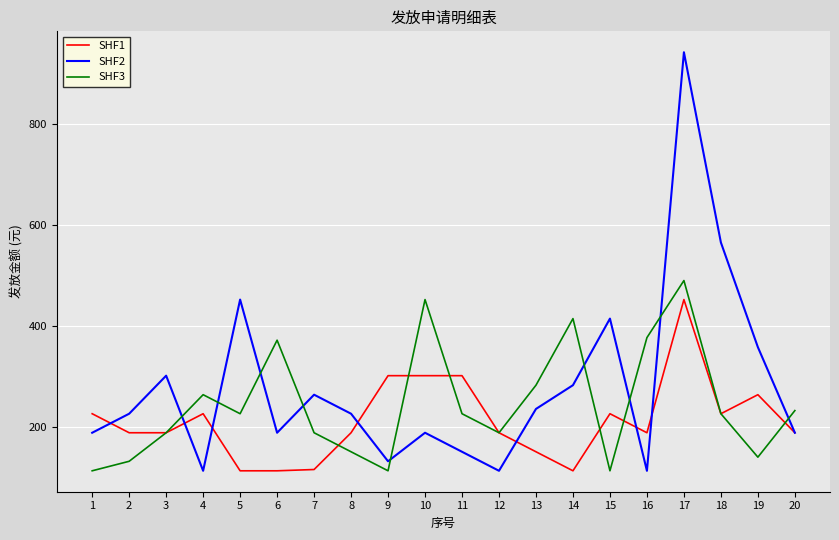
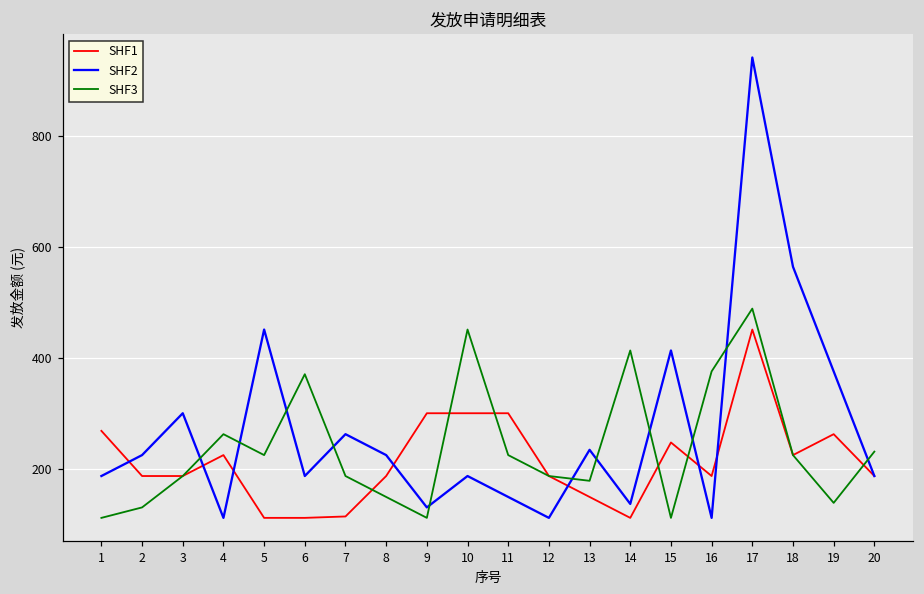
  {
    "SHF1": {
-     "1": 230,
+     "1": 270,
      "2": 190,
      "4": 230,
      "5": 110,
      "6": 110,
      "7": 120,
      "8": 190,
      "9": 300,
      "10": 300,
      "11": 300,
      "13": 150,
      "14": 110,
-     "15": 230,
+     "15": 250,
      "16": 190,
      "17": 450,
      "19": 260
    },
    "SHF2": {
      "1": 190,
      "2": 230,
      "3": 300,
      "4": 110,
      "5": 450,
      "6": 190,
      "7": 260,
      "8": 230,
      "9": 130,
      "10": 190,
      "11": 150,
      "12": 110,
      "13": 240,
-     "14": 280,
+     "14": 140,
      "15": 410,
      "16": 110,
      "17": 940,
      "18": 560,
-     "19": 360
+     "19": 380
    },
    "SHF3": {
      "1": 110,
      "2": 130,
      "4": 260,
      "5": 230,
      "6": 370,
      "7": 190,
      "8": 150,
      "9": 110,
      "10": 450,
      "11": 230,
-     "13": 280,
+     "13": 180,
      "14": 410,
      "15": 110,
      "16": 380,
      "17": 490,
      "19": 140,
      "20": 230
    }
  }
